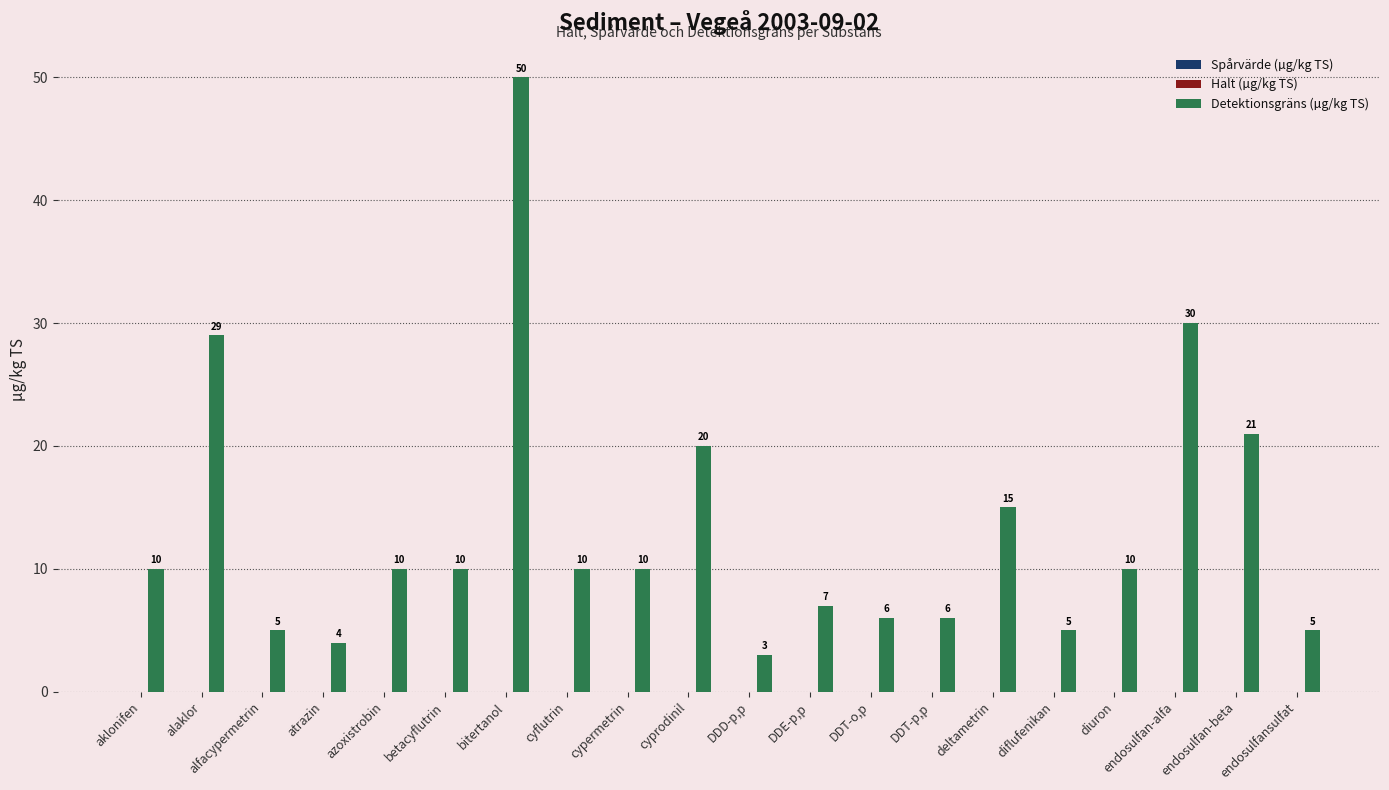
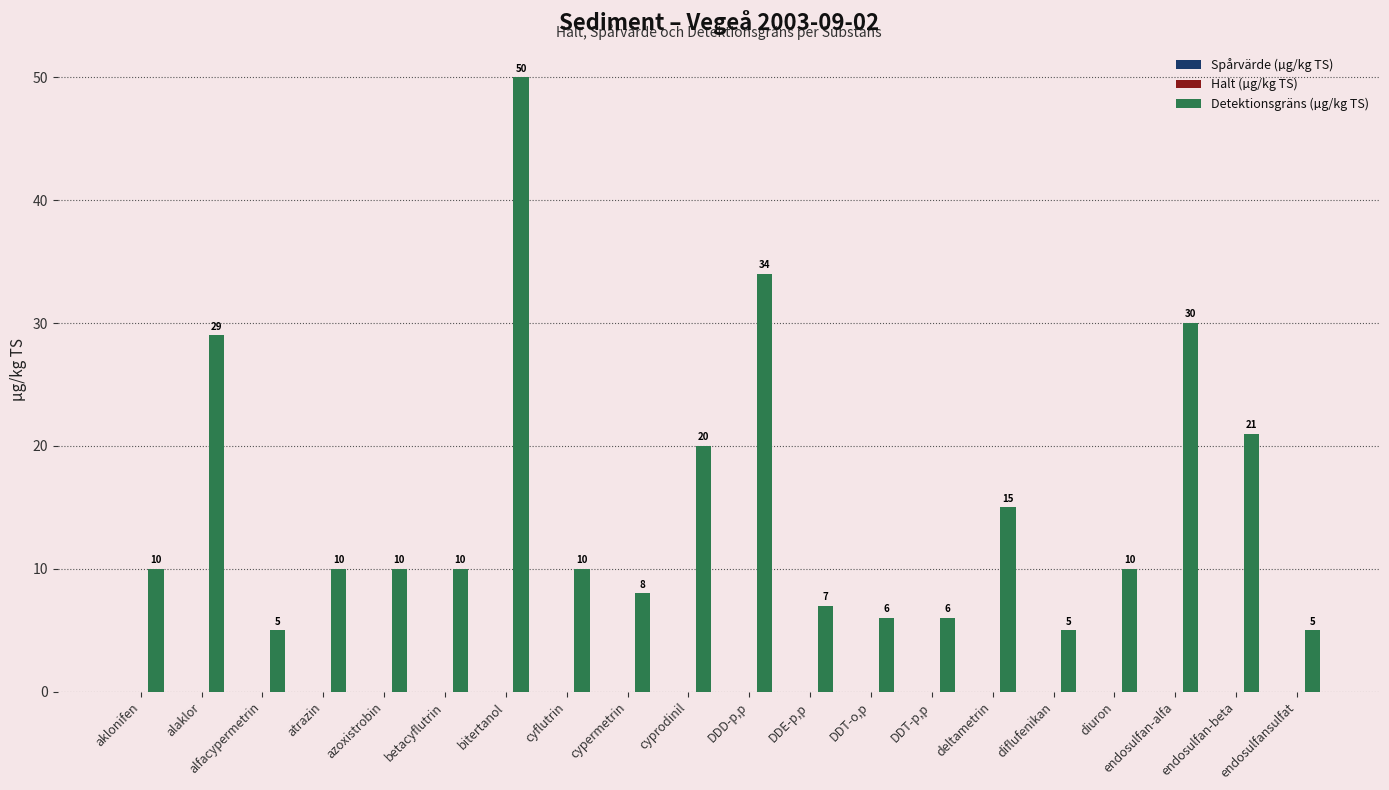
  {
    "Spårvärde (µg/kg TS)": {
      "aklonifen": 0.0,
      "alaklor": 0.0,
      "alfacypermetrin": 0.0,
      "atrazin": 0.0,
      "azoxistrobin": 0.0,
      "betacyflutrin": 0.0,
      "bitertanol": 0.0,
      "cyflutrin": 0.0,
      "cypermetrin": 0.0,
      "cyprodinil": 0.0,
      "DDD-p,p": 0.0,
      "DDE-p,p": 0.0,
      "DDT-o,p": 0.0,
      "DDT-p,p": 0.0,
      "deltametrin": 0.0,
      "diflufenikan": 0.0,
      "diuron": 0.0,
      "endosulfan-alfa": 0.0,
      "endosulfan-beta": 0.0,
      "endosulfansulfat": 0.0
    },
    "Halt (µg/kg TS)": {
      "aklonifen": 0.0,
      "alaklor": 0.0,
      "alfacypermetrin": 0.0,
      "atrazin": 0.0,
      "azoxistrobin": 0.0,
      "betacyflutrin": 0.0,
      "bitertanol": 0.0,
      "cyflutrin": 0.0,
      "cypermetrin": 0.0,
      "cyprodinil": 0.0,
      "DDD-p,p": 0.0,
      "DDE-p,p": 0.0,
      "DDT-o,p": 0.0,
      "DDT-p,p": 0.0,
      "deltametrin": 0.0,
      "diflufenikan": 0.0,
      "diuron": 0.0,
      "endosulfan-alfa": 0.0,
      "endosulfan-beta": 0.0,
      "endosulfansulfat": 0.0
    },
    "Detektionsgräns (µg/kg TS)": {
      "aklonifen": 10,
      "alaklor": 29,
      "alfacypermetrin": 5,
-     "atrazin": 4,
+     "atrazin": 10,
      "azoxistrobin": 10,
      "betacyflutrin": 10,
      "bitertanol": 50,
      "cyflutrin": 10,
-     "cypermetrin": 10,
+     "cypermetrin": 8,
      "cyprodinil": 20,
-     "DDD-p,p": 3,
+     "DDD-p,p": 34,
      "DDE-p,p": 7,
      "DDT-o,p": 6,
      "DDT-p,p": 6,
      "deltametrin": 15,
      "diflufenikan": 5,
      "diuron": 10,
      "endosulfan-alfa": 30,
      "endosulfan-beta": 21,
      "endosulfansulfat": 5
    }
  }
